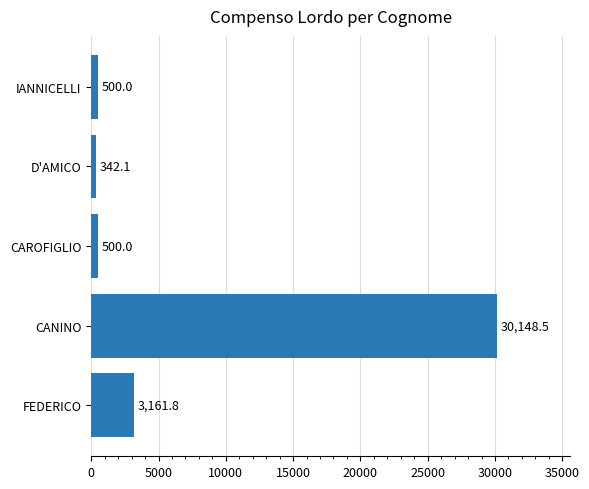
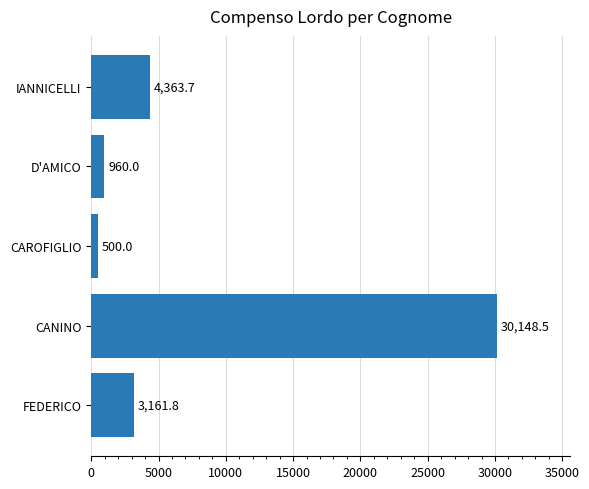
  {
-   "IANNICELLI": "500.0",
-   "D'AMICO": "342.1",
+   "IANNICELLI": "4,363.7",
+   "D'AMICO": "960.0",
    "CAROFIGLIO": "500.0",
    "CANINO": "30,148.5",
    "FEDERICO": "3,161.8"
  }
